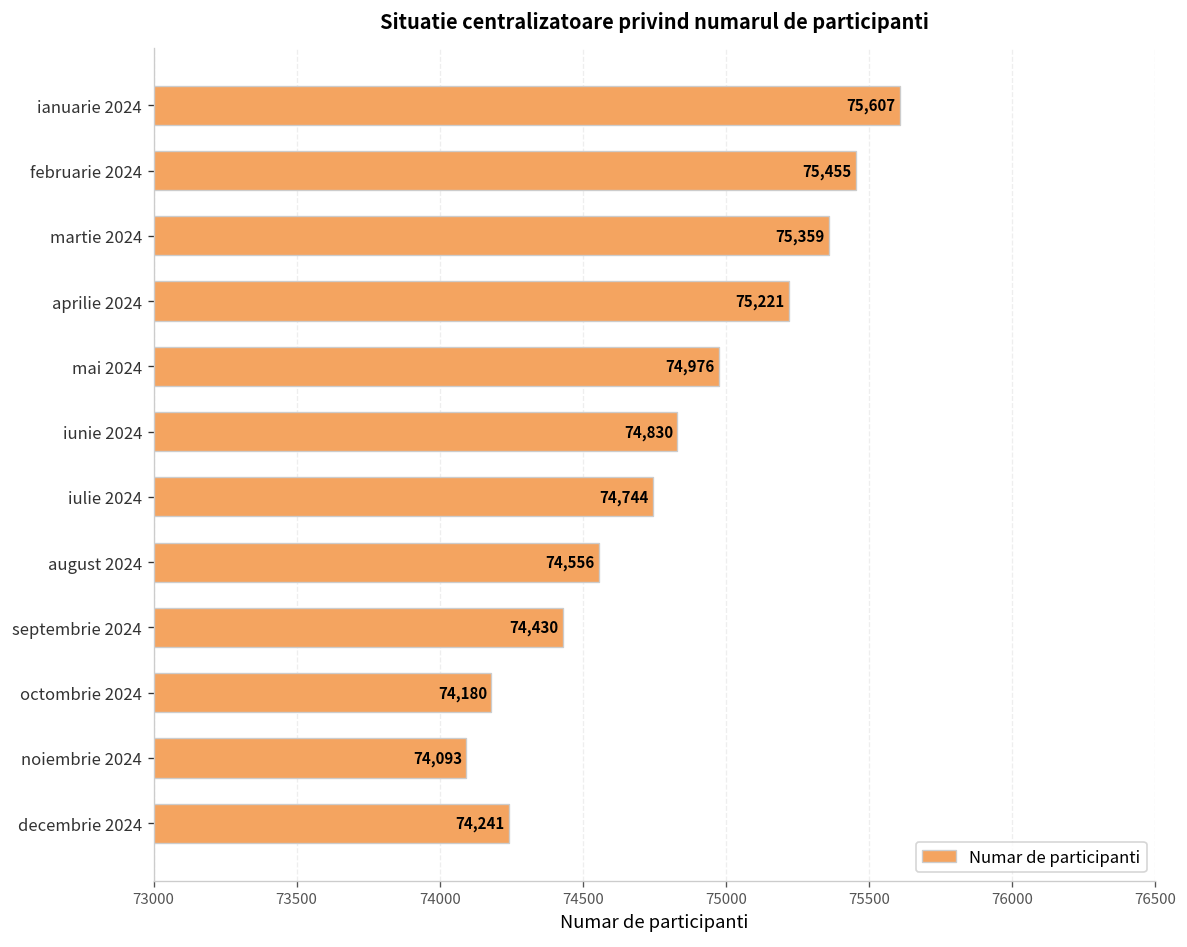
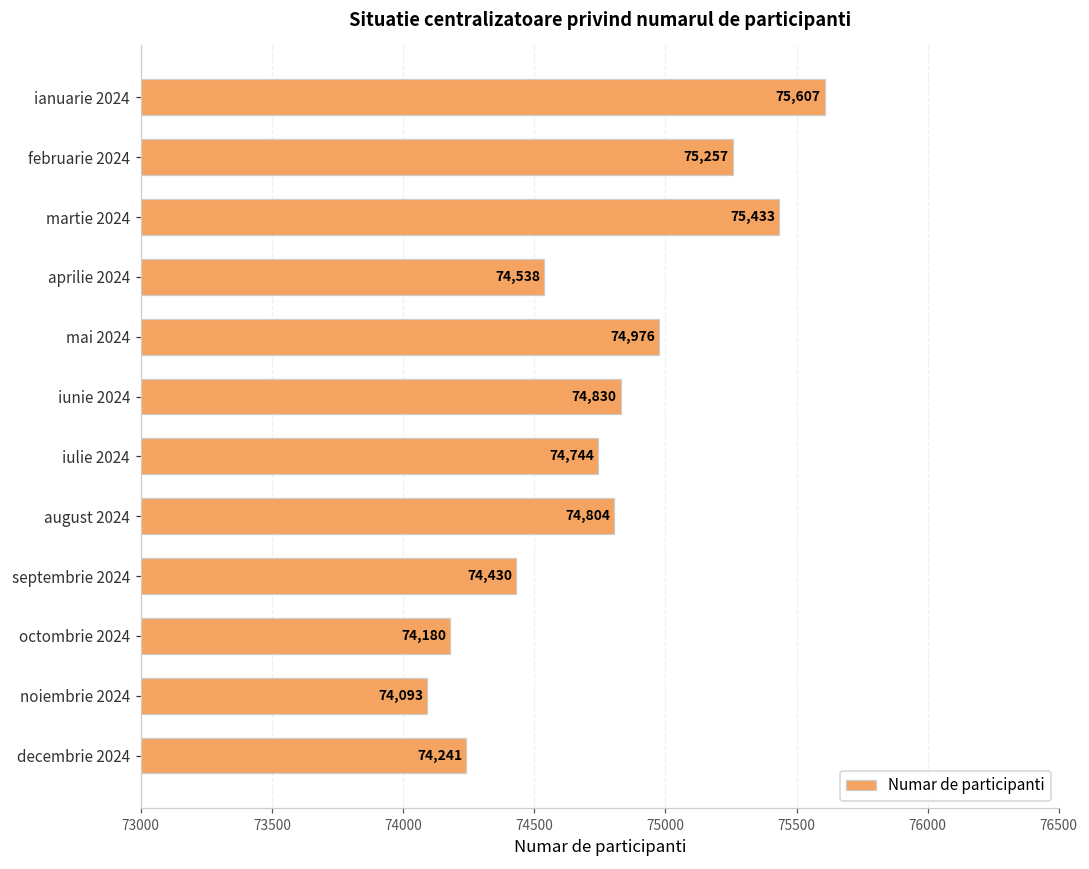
  {
    "ianuarie 2024": "75,607",
-   "februarie 2024": "75,455",
-   "martie 2024": "75,359",
-   "aprilie 2024": "75,221",
+   "februarie 2024": "75,257",
+   "martie 2024": "75,433",
+   "aprilie 2024": "74,538",
    "mai 2024": "74,976",
    "iunie 2024": "74,830",
    "iulie 2024": "74,744",
-   "august 2024": "74,556",
+   "august 2024": "74,804",
    "septembrie 2024": "74,430",
    "octombrie 2024": "74,180",
    "noiembrie 2024": "74,093",
    "decembrie 2024": "74,241"
  }
